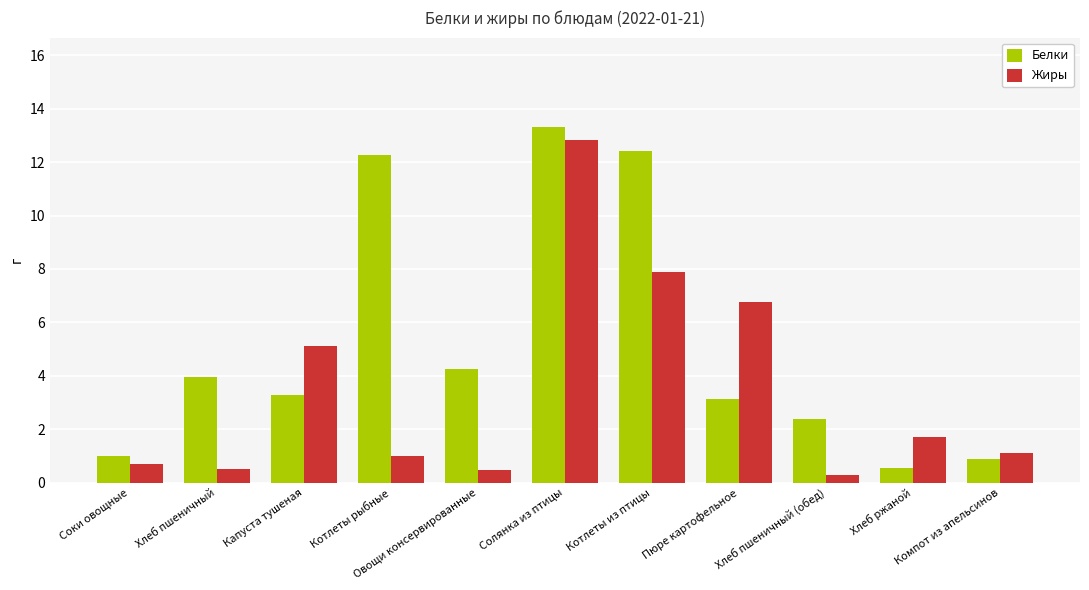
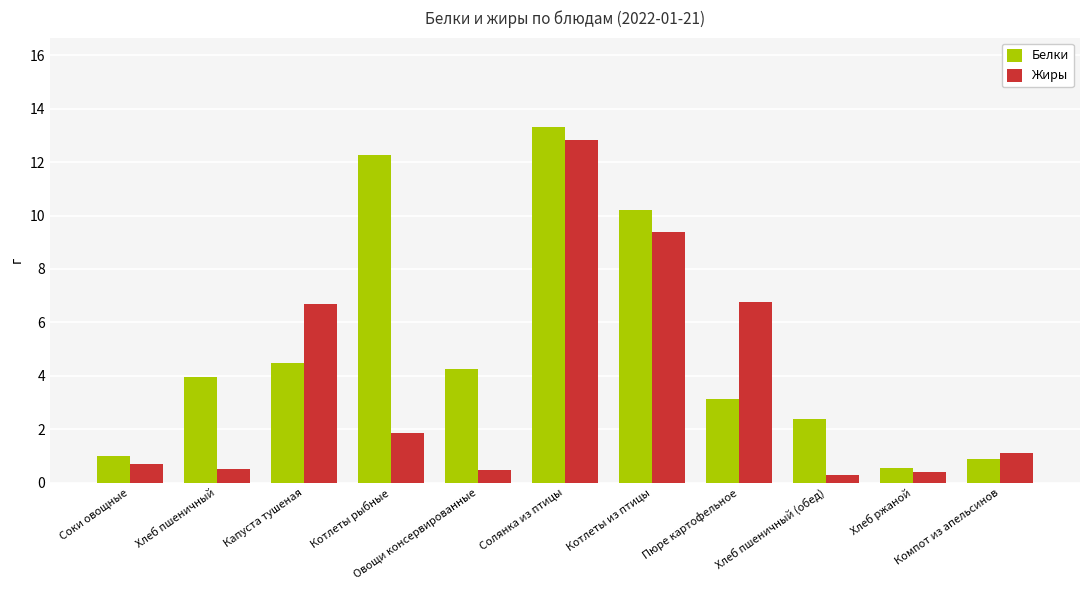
  {
    "Белки": {
      "Соки овощные": 1.0,
      "Хлеб пшеничный": 4.0,
-     "Капуста тушеная": 3.3,
+     "Капуста тушеная": 4.5,
      "Котлеты рыбные": 12.3,
      "Овощи консервированные": 4.3,
      "Солянка из птицы": 13.3,
-     "Котлеты из птицы": 12.4,
+     "Котлеты из птицы": 10.2,
      "Пюре картофельное": 3.2,
      "Хлеб пшеничный (обед)": 2.4,
      "Хлеб ржаной": 0.6,
      "Компот из апельсинов": 0.9
    },
    "Жиры": {
      "Соки овощные": 0.7,
      "Хлеб пшеничный": 0.5,
-     "Капуста тушеная": 5.1,
-     "Котлеты рыбные": 1.0,
+     "Капуста тушеная": 6.7,
+     "Котлеты рыбные": 1.9,
      "Овощи консервированные": 0.5,
      "Солянка из птицы": 12.8,
-     "Котлеты из птицы": 7.9,
+     "Котлеты из птицы": 9.4,
      "Пюре картофельное": 6.8,
      "Хлеб пшеничный (обед)": 0.3,
-     "Хлеб ржаной": 1.7,
+     "Хлеб ржаной": 0.4,
      "Компот из апельсинов": 1.1
    }
  }
